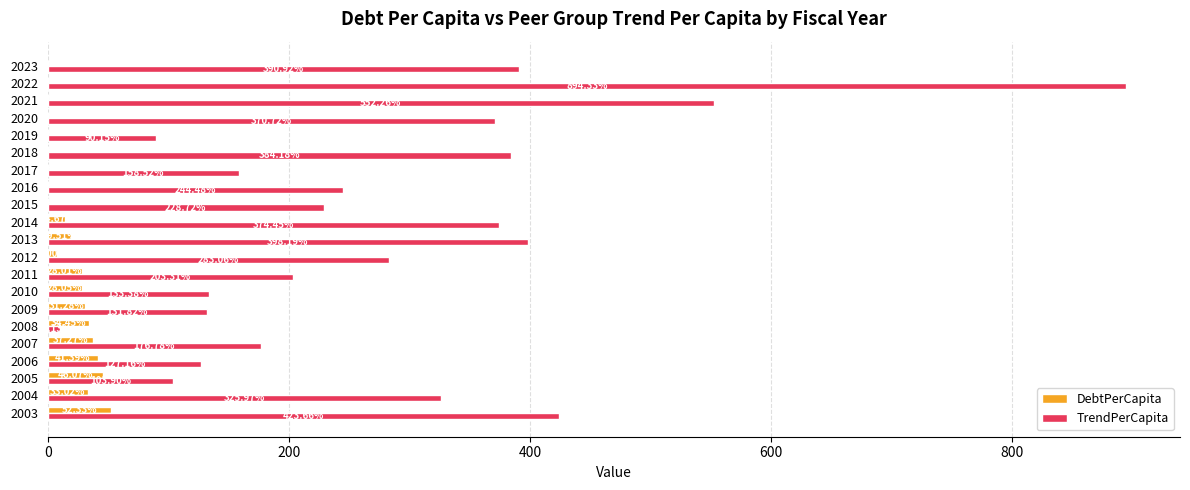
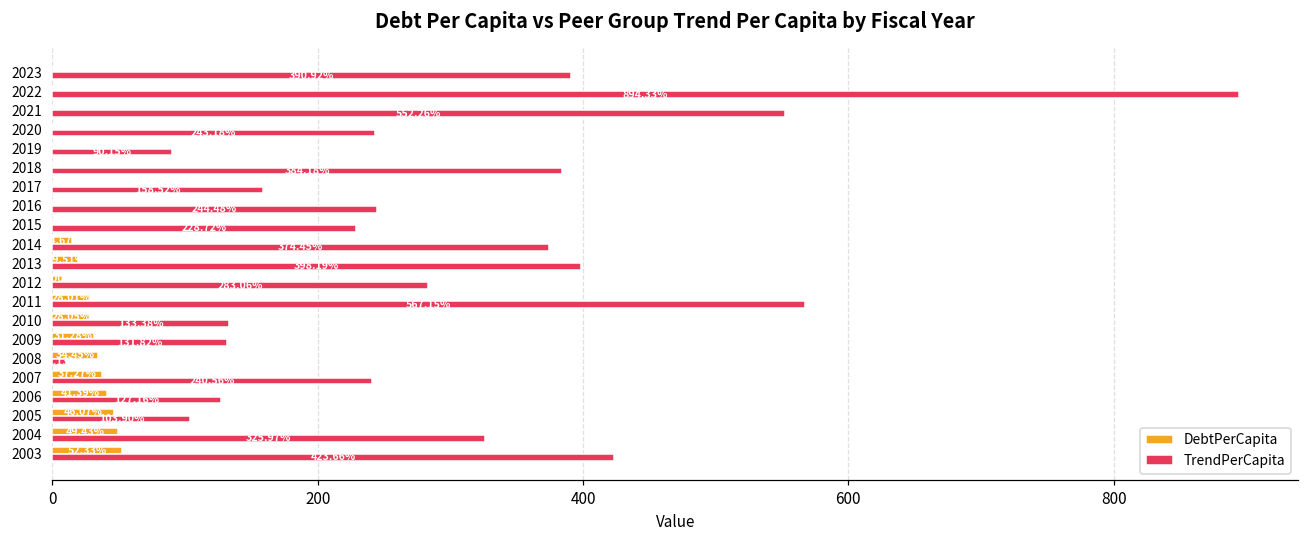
  {
    "DebtPerCapita": {
      "2010": "28.05%",
      "2007": "37.27%",
-     "2004": "33.02%"
+     "2004": "49.43%"
    },
    "TrendPerCapita": {
      "2023": "391",
      "2022": "894",
      "2021": "552",
-     "2020": "371",
+     "2020": "243",
      "2019": "90",
      "2018": "384",
      "2017": "159",
      "2016": "244",
      "2015": "229",
      "2014": "374",
      "2013": "398",
      "2012": "283",
-     "2011": "203",
+     "2011": "567",
      "2010": "133",
      "2009": "132",
      "2008": "10",
-     "2007": "177",
+     "2007": "241",
      "2006": "127",
      "2005": "104",
      "2004": "326",
      "2003": "424"
    }
  }
